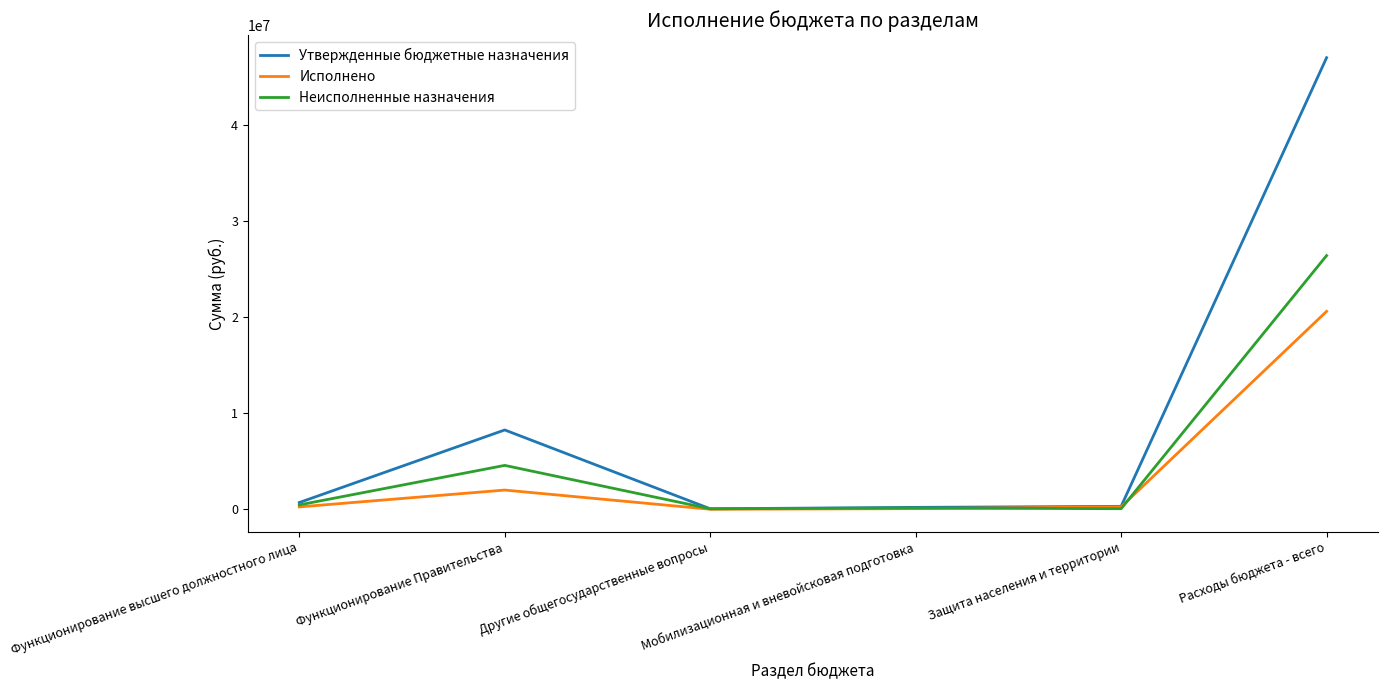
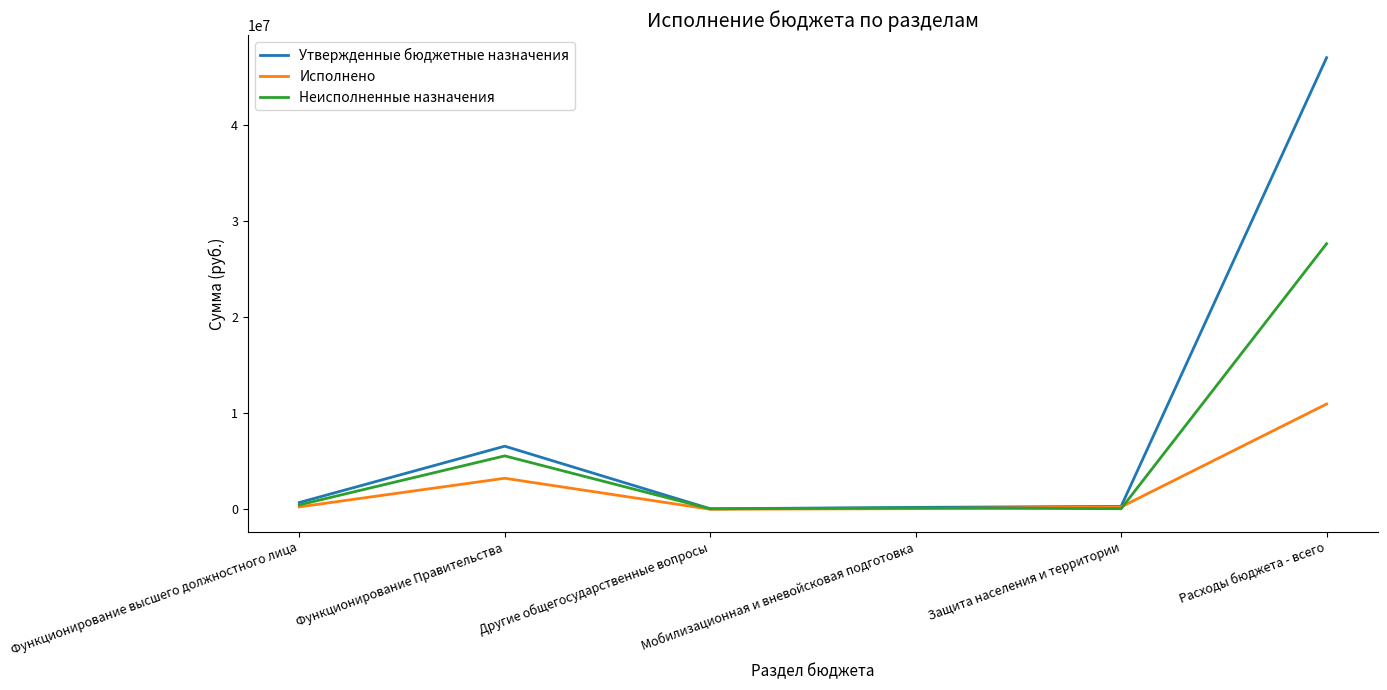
  {
    "Утвержденные бюджетные назначения": {
-     "Функционирование Правительства": 8000000,
+     "Функционирование Правительства": 7000000,
      "Расходы бюджета - всего": 47000000
    },
    "Исполнено": {
-     "Функционирование Правительства": 2000000,
-     "Расходы бюджета - всего": 21000000
+     "Функционирование Правительства": 3000000,
+     "Расходы бюджета - всего": 11000000
    },
    "Неисполненные назначения": {
-     "Функционирование Правительства": 5000000,
-     "Расходы бюджета - всего": 26000000
+     "Функционирование Правительства": 6000000,
+     "Расходы бюджета - всего": 28000000
    }
  }
